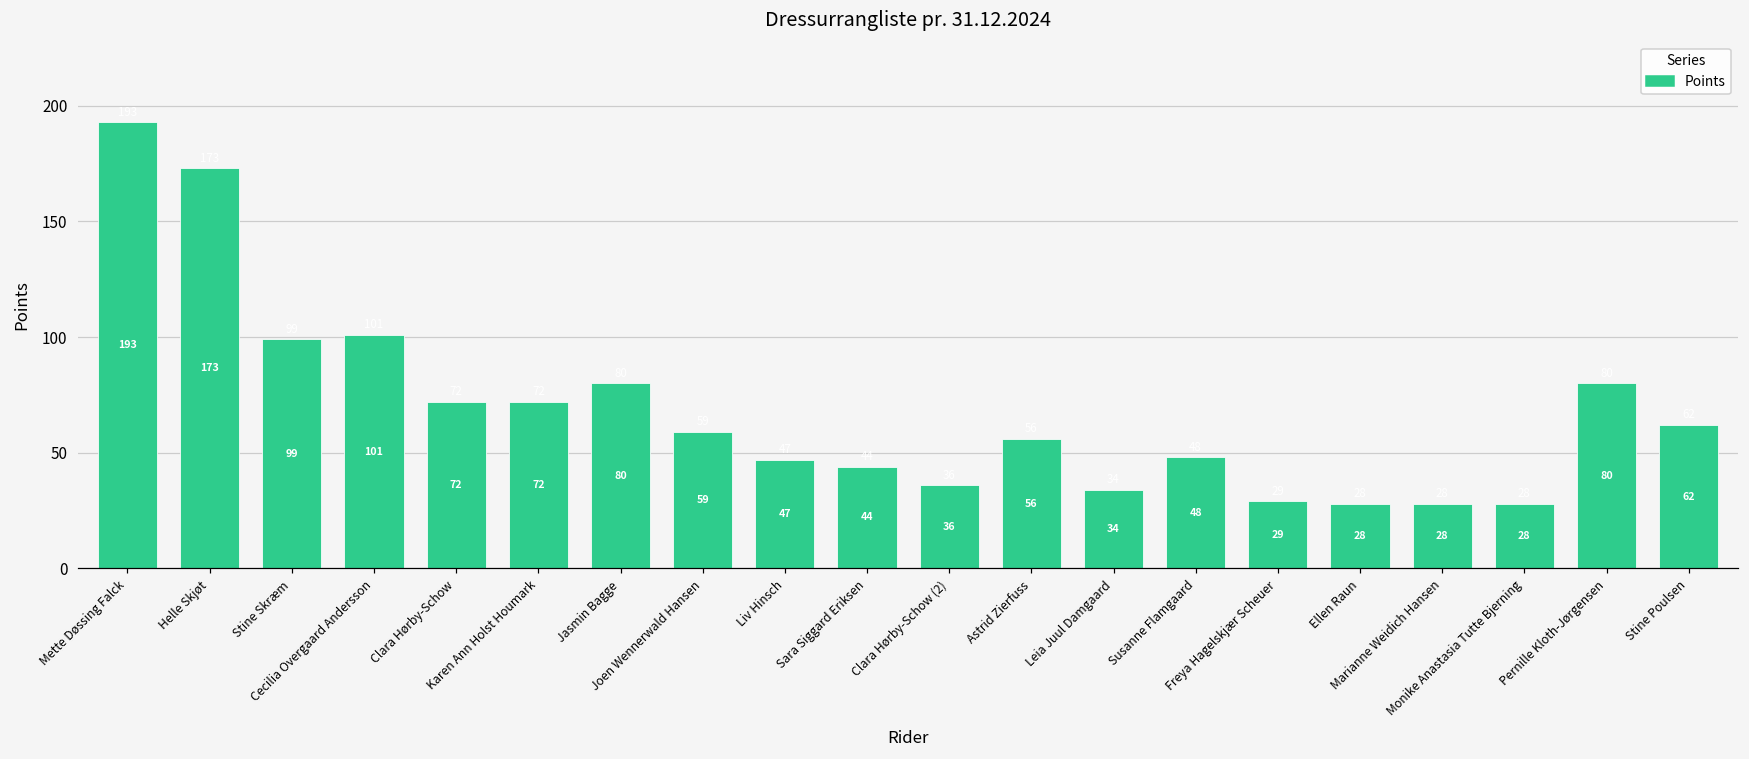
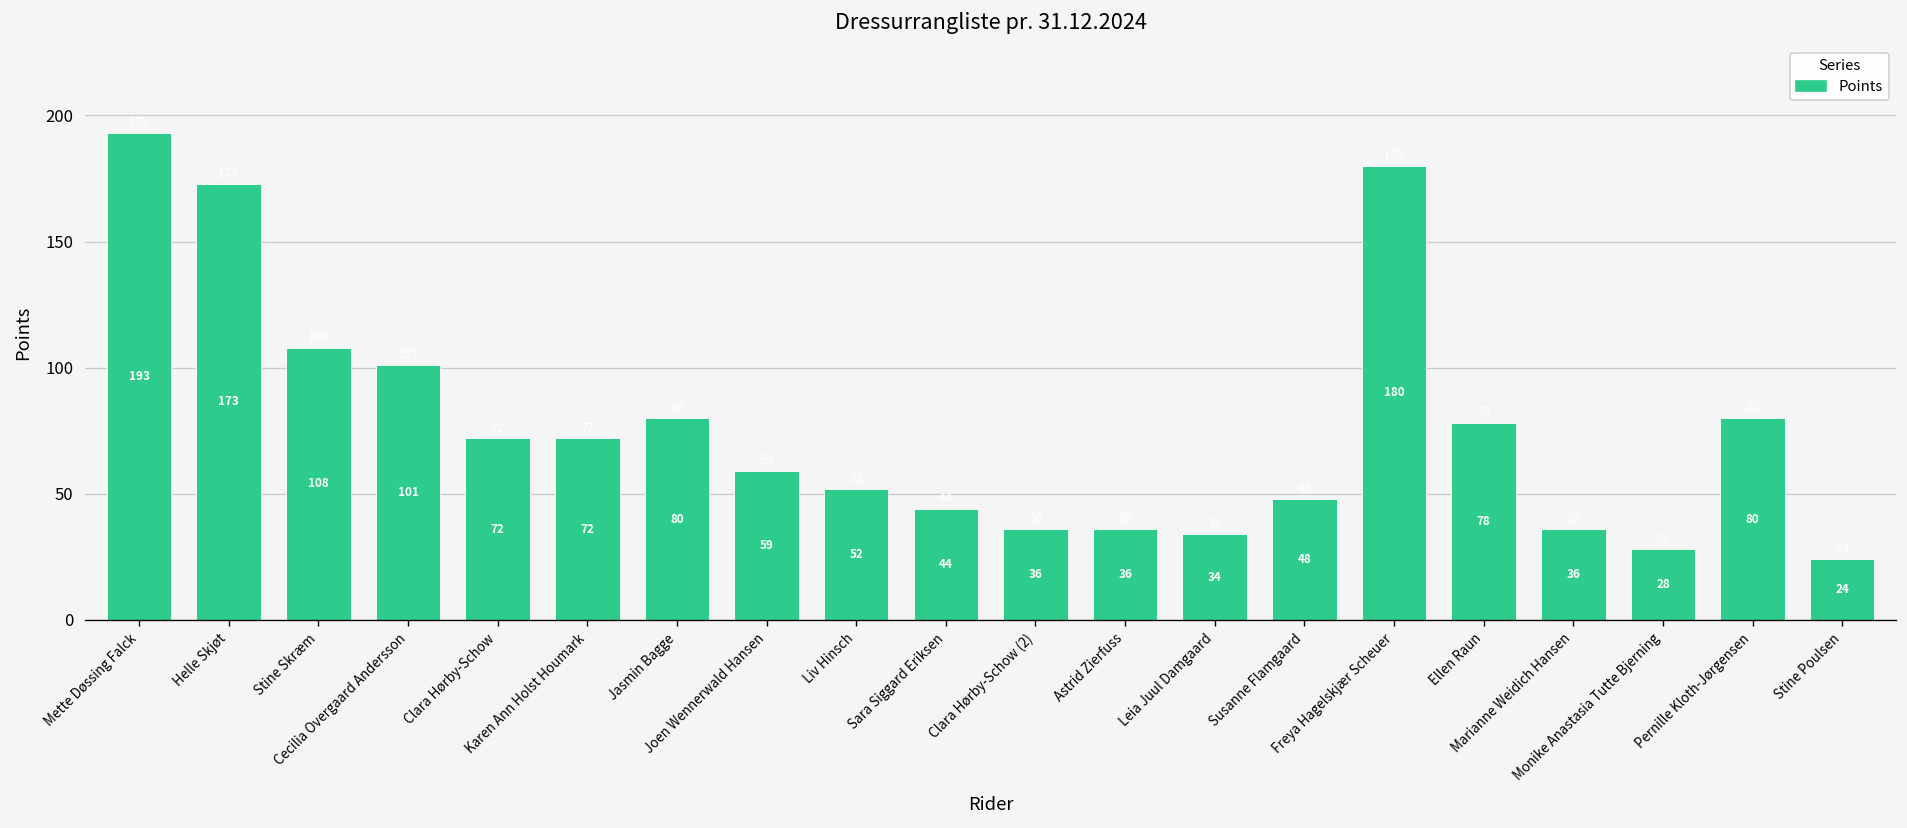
  {
    "Mette Døssing Falck": 193,
    "Helle Skjøt": 173,
-   "Stine Skræm": 99,
+   "Stine Skræm": 108,
    "Cecilia Overgaard Andersson": 101,
    "Clara Hørby-Schow": 72,
    "Karen Ann Holst Houmark": 72,
    "Jasmin Bagge": 80,
    "Joen Wennerwald Hansen": 59,
-   "Liv Hinsch": 47,
+   "Liv Hinsch": 52,
    "Sara Siggard Eriksen": 44,
    "Clara Hørby-Schow (2)": 36,
-   "Astrid Zierfuss": 56,
+   "Astrid Zierfuss": 36,
    "Leia Juul Damgaard": 34,
    "Susanne Flamgaard": 48,
-   "Freya Hagelskjær Scheuer": 29,
-   "Ellen Raun": 28,
-   "Marianne Weidich Hansen": 28,
+   "Freya Hagelskjær Scheuer": 180,
+   "Ellen Raun": 78,
+   "Marianne Weidich Hansen": 36,
    "Monike Anastasia Tutte Bjerning": 28,
    "Pernille Kloth-Jørgensen": 80,
-   "Stine Poulsen": 62
+   "Stine Poulsen": 24
  }
